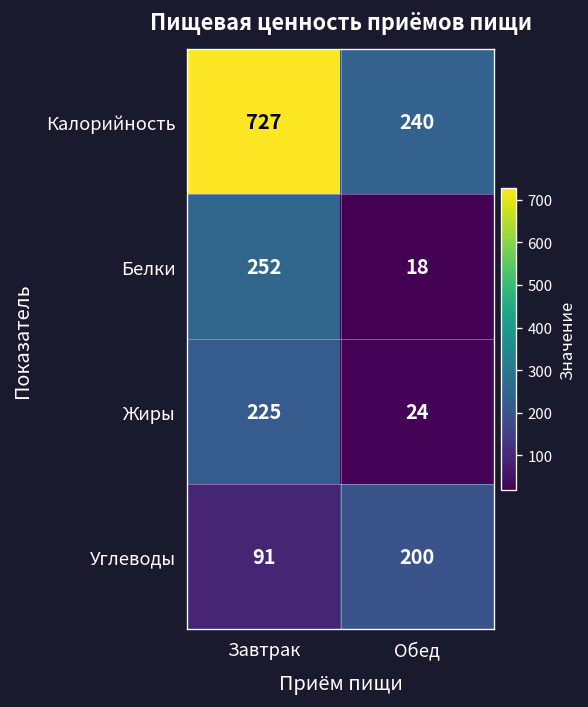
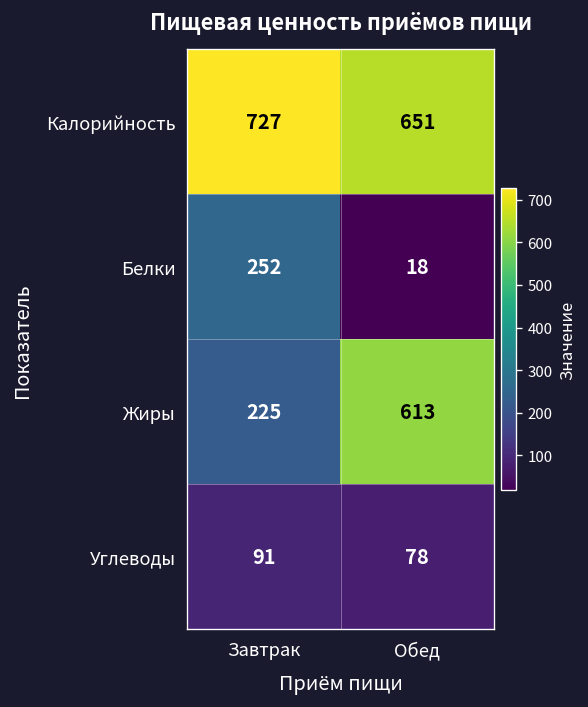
  {
    "Калорийность": {
      "Завтрак": 727,
-     "Обед": 240
+     "Обед": 651
    },
    "Белки": {
      "Завтрак": 252,
      "Обед": 18
    },
    "Жиры": {
      "Завтрак": 225,
-     "Обед": 24
+     "Обед": 613
    },
    "Углеводы": {
      "Завтрак": 91,
-     "Обед": 200
+     "Обед": 78
    }
  }
